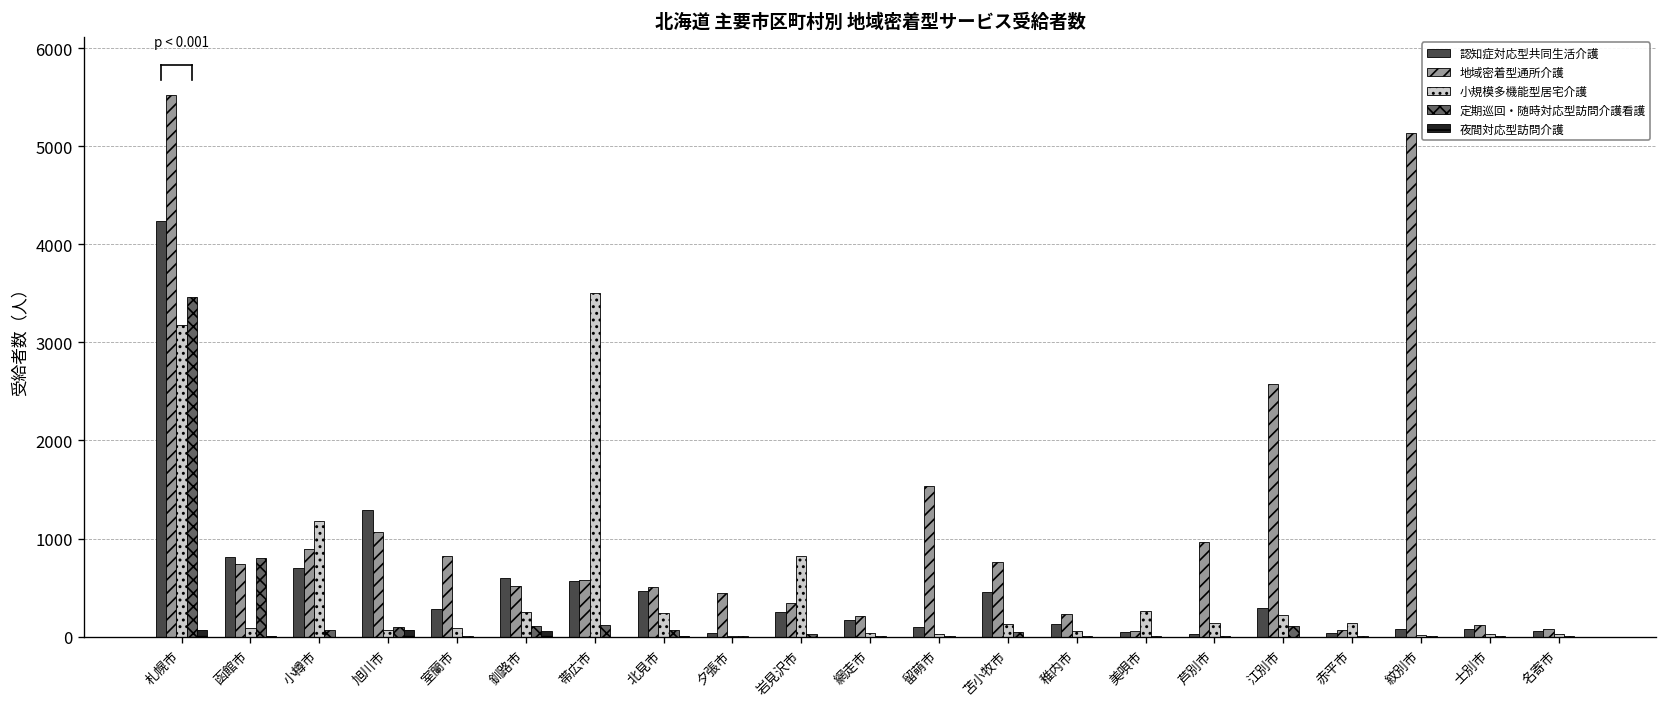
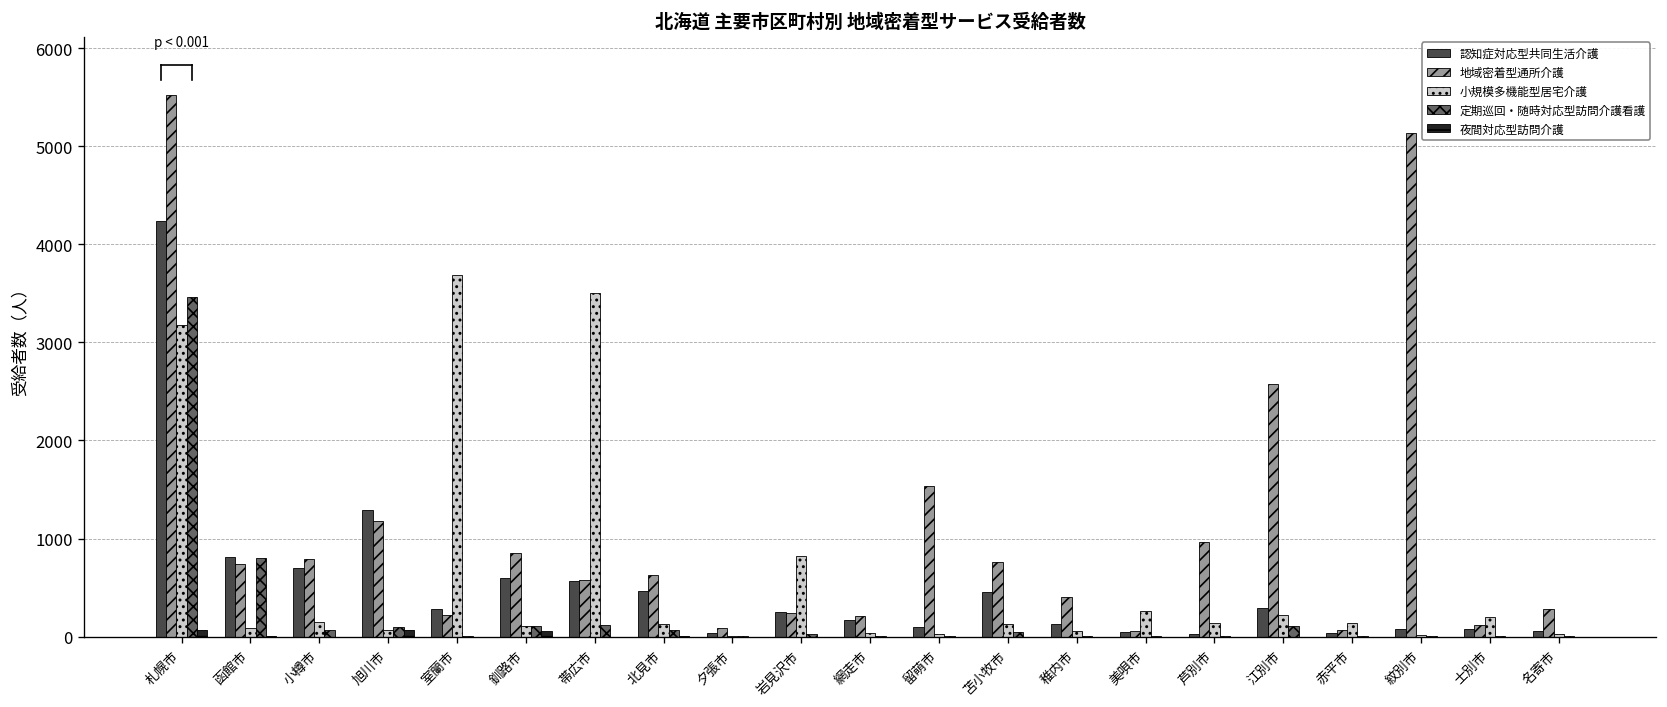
  {
    "地域密着型通所介護": {
      "札幌市": 5500,
      "函館市": 700,
-     "小樽市": 900,
-     "旭川市": 1100,
-     "室蘭市": 800,
-     "釧路市": 500,
+     "小樽市": 800,
+     "旭川市": 1200,
+     "室蘭市": 200,
+     "釧路市": 900,
      "帯広市": 600,
-     "北見市": 500,
-     "夕張市": 400,
-     "岩見沢市": 300,
+     "北見市": 600,
+     "夕張市": 100,
+     "岩見沢市": 200,
      "網走市": 200,
      "留萌市": 1500,
      "苫小牧市": 800,
-     "稚内市": 200,
+     "稚内市": 400,
      "美唄市": 100,
      "芦別市": 1000,
      "江別市": 2600,
      "赤平市": 100,
      "紋別市": 5100,
      "士別市": 100,
-     "名寄市": 100
+     "名寄市": 300
    },
    "小規模多機能型居宅介護": {
      "札幌市": 3200,
      "函館市": 100,
-     "小樽市": 1200,
+     "小樽市": 100,
      "旭川市": 100,
-     "室蘭市": 100,
-     "釧路市": 200,
+     "室蘭市": 3700,
+     "釧路市": 100,
      "帯広市": 3500,
-     "北見市": 200,
+     "北見市": 100,
      "岩見沢市": 800,
      "網走市": 0,
      "苫小牧市": 100,
      "稚内市": 100,
      "美唄市": 300,
      "芦別市": 100,
      "江別市": 200,
      "赤平市": 100,
-     "士別市": 0
+     "士別市": 200
    }
  }
